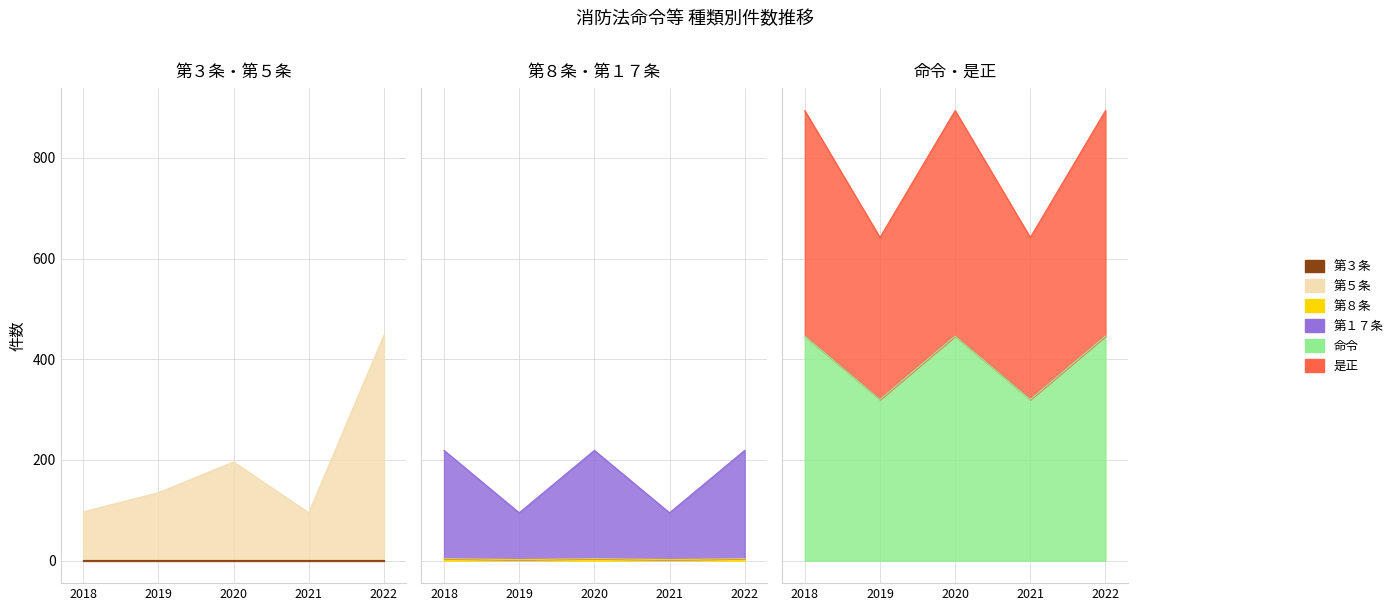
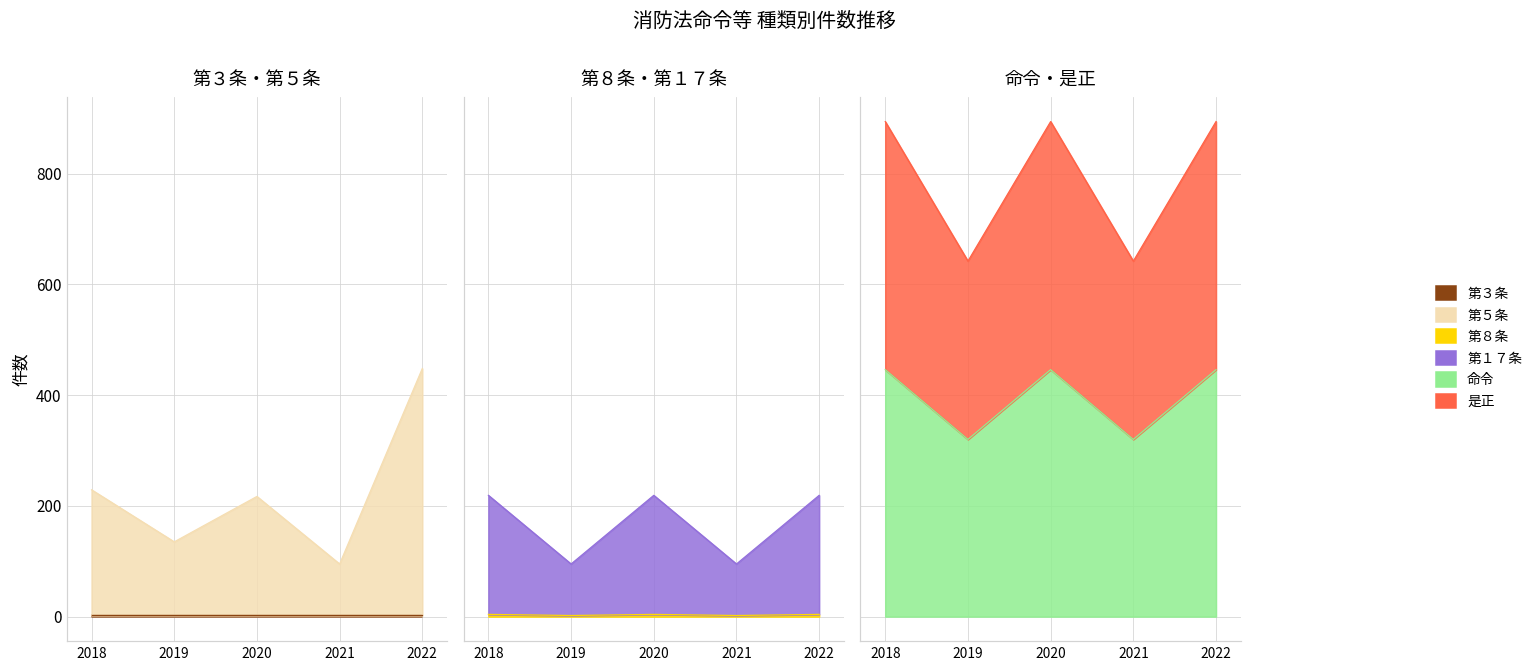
  {
    "第３条・第５条": {
      "第３条": {
        "2018": 0,
        "2019": 0,
        "2020": 0,
        "2021": 0,
        "2022": 0
      },
      "第５条": {
-       "2018": 100,
+       "2018": 230,
        "2019": 140,
-       "2020": 200,
+       "2020": 220,
        "2021": 100,
        "2022": 450
      }
    }
  }
